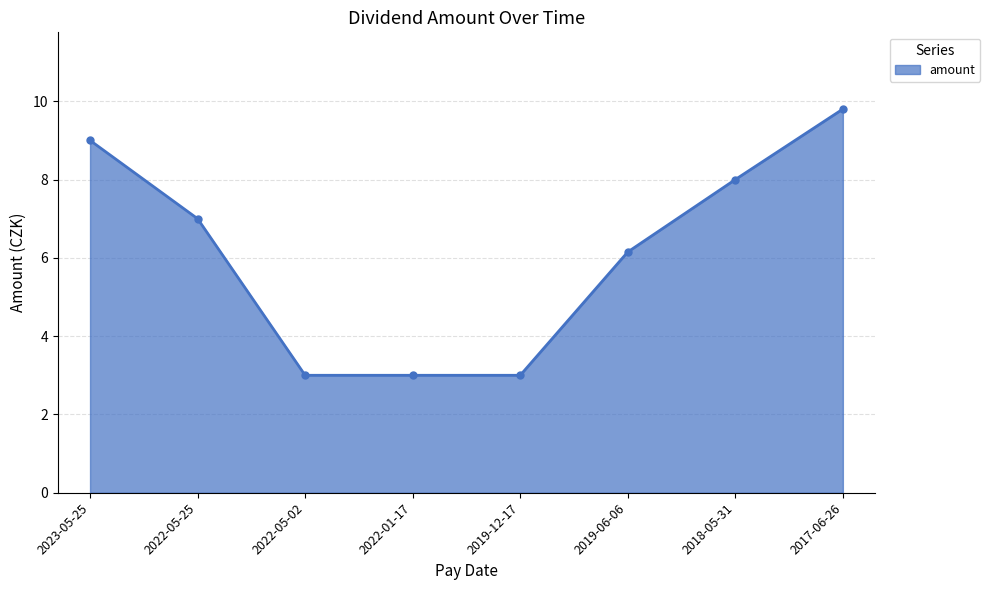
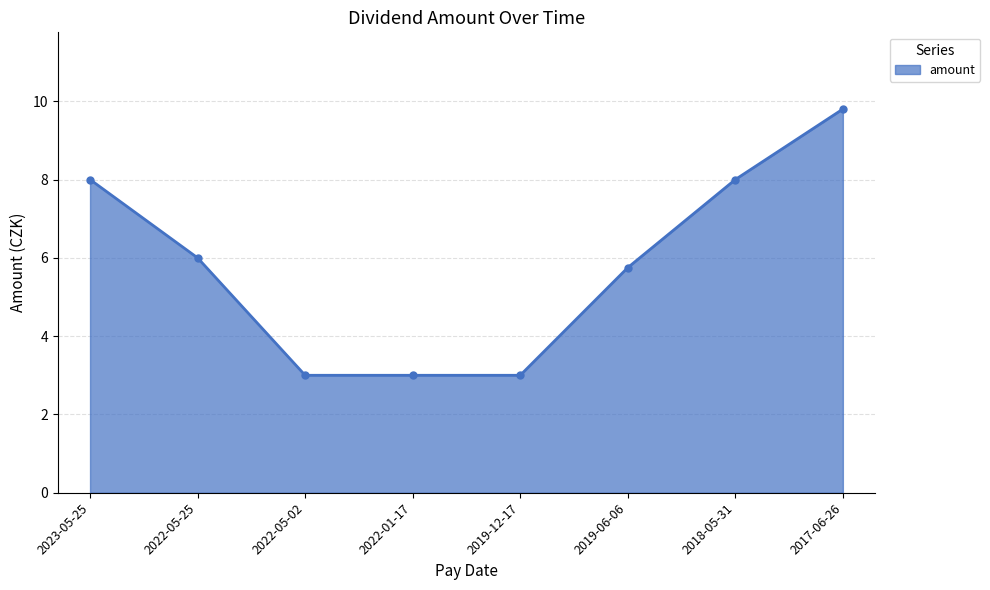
  {
-   "2023-05-25": 9,
-   "2022-05-25": 7,
+   "2023-05-25": 8,
+   "2022-05-25": 6,
    "2022-05-02": 3.0,
    "2022-01-17": 3.0,
    "2019-12-17": 3.0,
-   "2019-06-06": 6.2,
+   "2019-06-06": 5.8,
    "2018-05-31": 8.0,
    "2017-06-26": 9.8
  }
